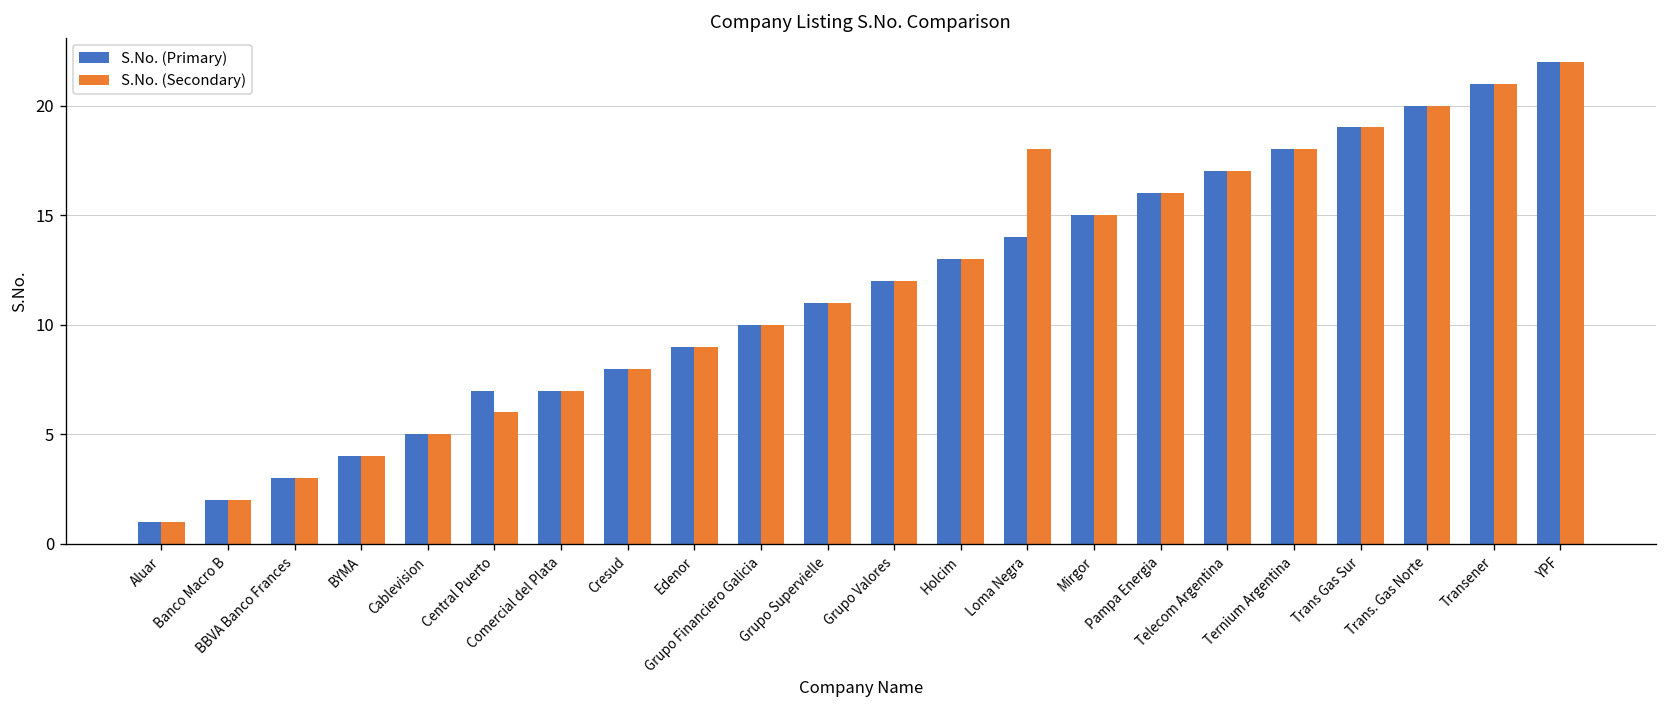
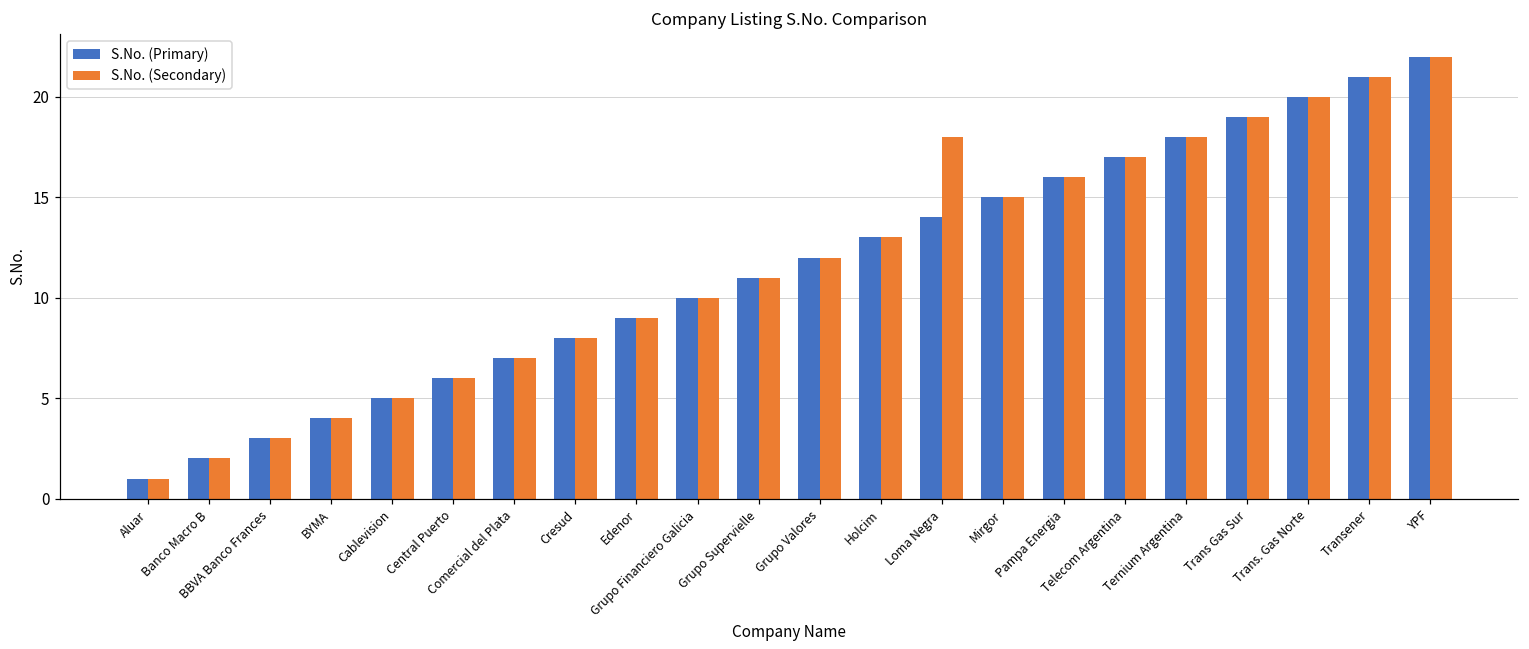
  {
    "S.No. (Primary)": {
      "Aluar": 1,
      "Banco Macro B": 2,
      "BBVA Banco Frances": 3,
      "BYMA": 4,
      "Cablevision": 5,
-     "Central Puerto": 7,
+     "Central Puerto": 6,
      "Comercial del Plata": 7,
      "Cresud": 8,
      "Edenor": 9,
      "Grupo Financiero Galicia": 10,
      "Grupo Supervielle": 11,
      "Grupo Valores": 12,
      "Holcim": 13,
      "Loma Negra": 14,
      "Mirgor": 15,
      "Pampa Energia": 16,
      "Telecom Argentina": 17,
      "Ternium Argentina": 18,
      "Trans Gas Sur": 19,
      "Trans. Gas Norte": 20,
      "Transener": 21,
      "YPF": 22
    },
    "S.No. (Secondary)": {
      "Aluar": 1,
      "Banco Macro B": 2,
      "BBVA Banco Frances": 3,
      "BYMA": 4,
      "Cablevision": 5,
      "Central Puerto": 6,
      "Comercial del Plata": 7,
      "Cresud": 8,
      "Edenor": 9,
      "Grupo Financiero Galicia": 10,
      "Grupo Supervielle": 11,
      "Grupo Valores": 12,
      "Holcim": 13,
      "Loma Negra": 18,
      "Mirgor": 15,
      "Pampa Energia": 16,
      "Telecom Argentina": 17,
      "Ternium Argentina": 18,
      "Trans Gas Sur": 19,
      "Trans. Gas Norte": 20,
      "Transener": 21,
      "YPF": 22
    }
  }
